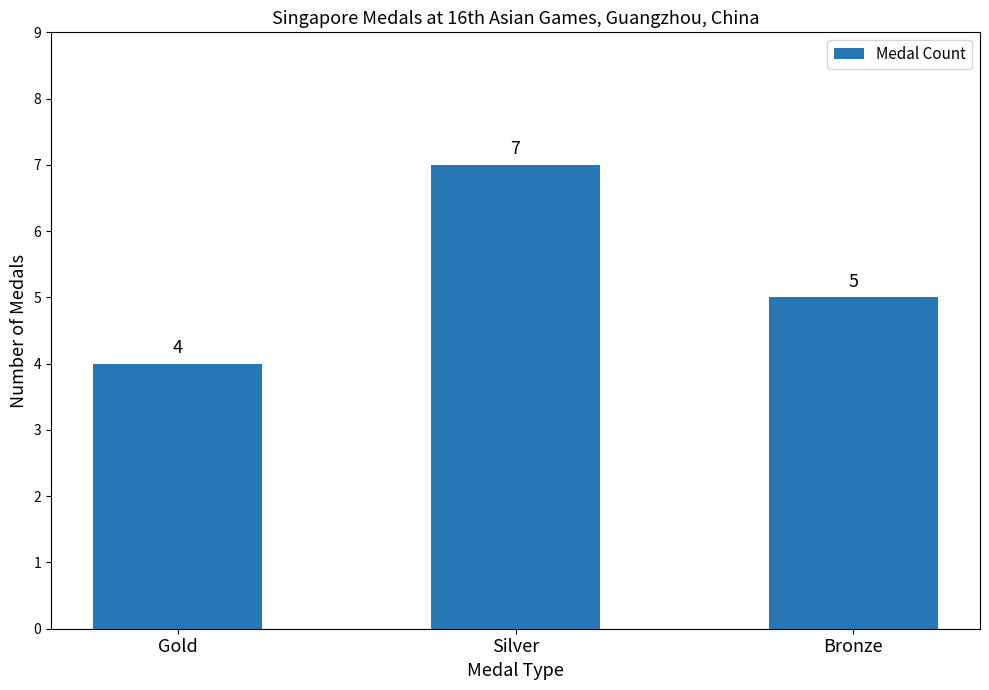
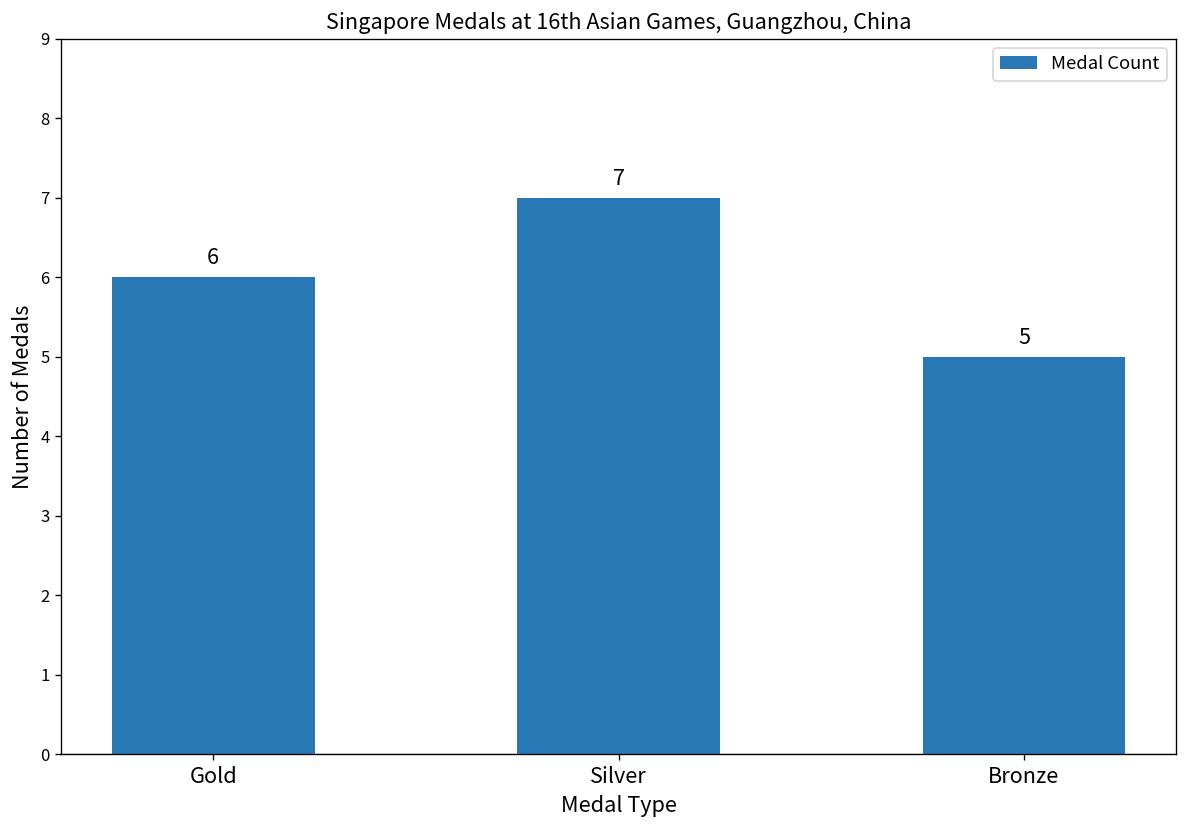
  {
-   "Gold": 4,
+   "Gold": 6,
    "Silver": 7,
    "Bronze": 5
  }
